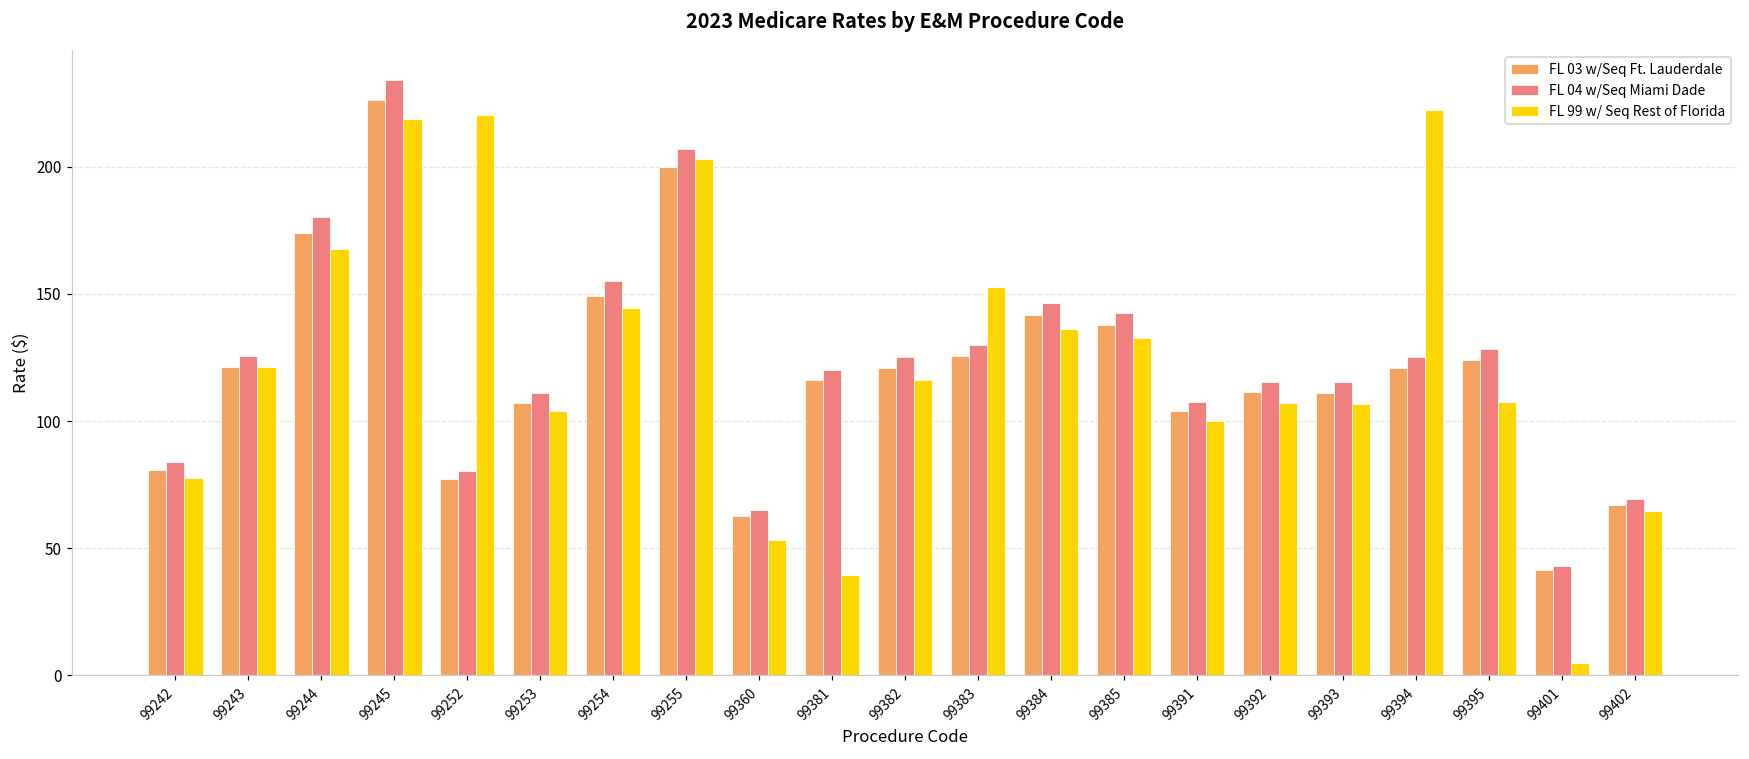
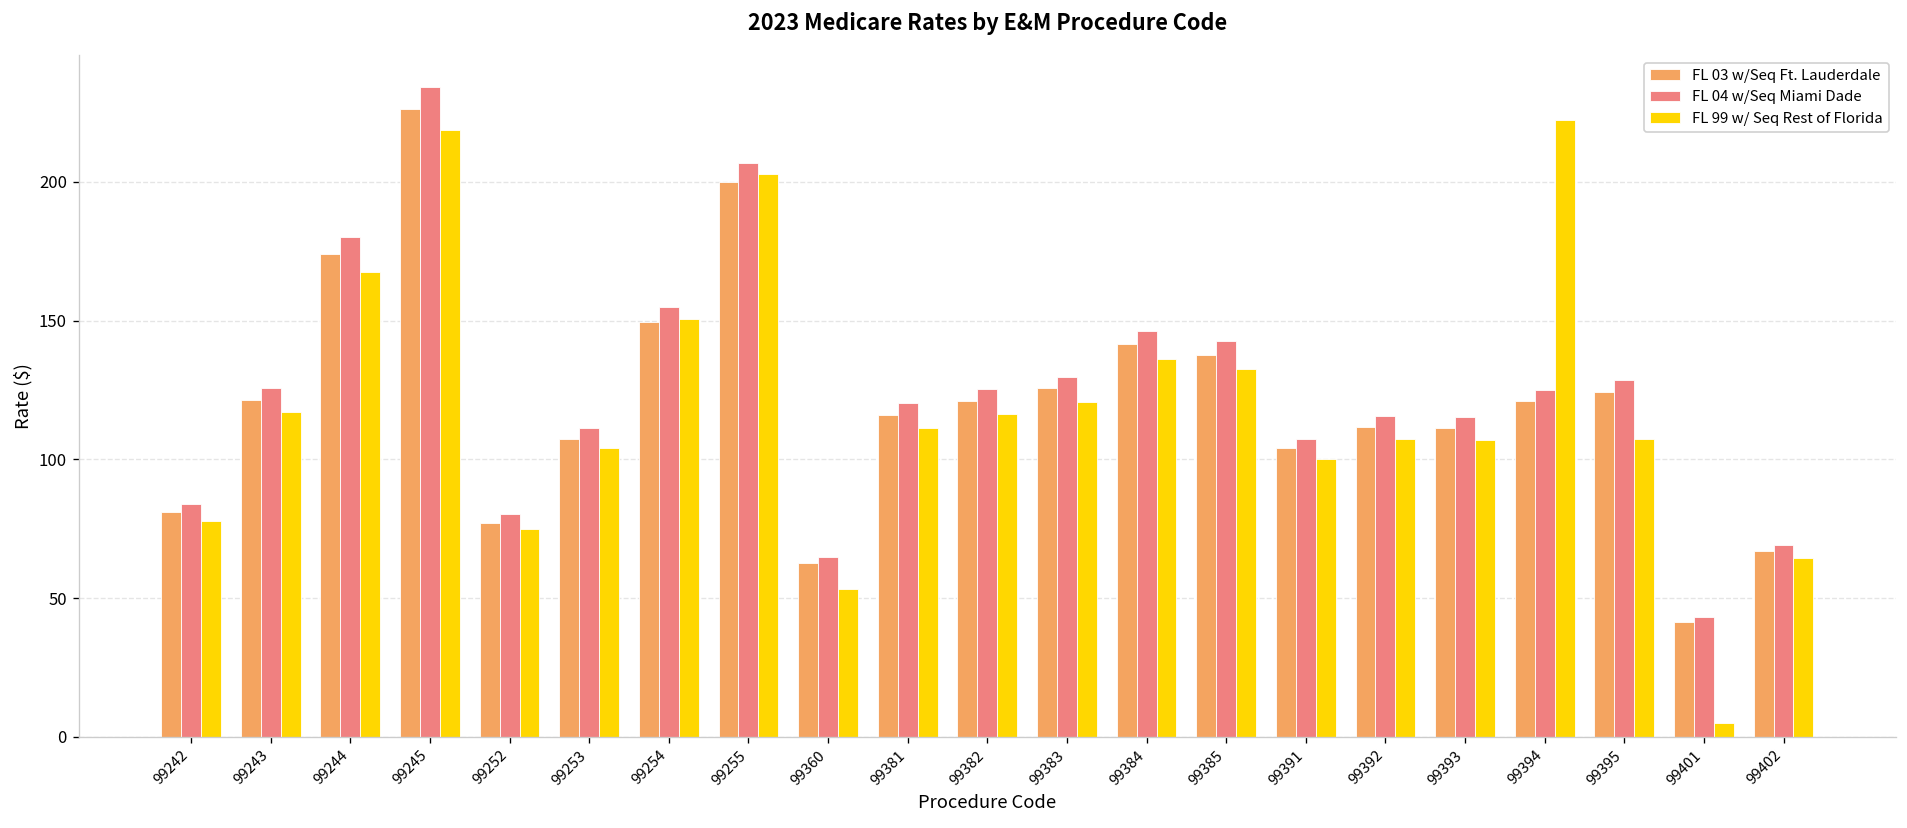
  {
    "FL 99 w/ Seq Rest of Florida": {
      "99242": 78,
-     "99243": 121,
+     "99243": 117,
      "99244": 168,
      "99245": 219,
-     "99252": 220,
+     "99252": 75,
      "99253": 104,
-     "99254": 145,
+     "99254": 151,
      "99255": 203,
      "99360": 53,
-     "99381": 39,
+     "99381": 111,
      "99382": 116,
-     "99383": 153,
+     "99383": 121,
      "99384": 136,
      "99385": 132,
      "99391": 100,
      "99392": 107,
      "99393": 107,
      "99394": 222,
      "99395": 107,
      "99401": 5,
      "99402": 64
    }
  }
